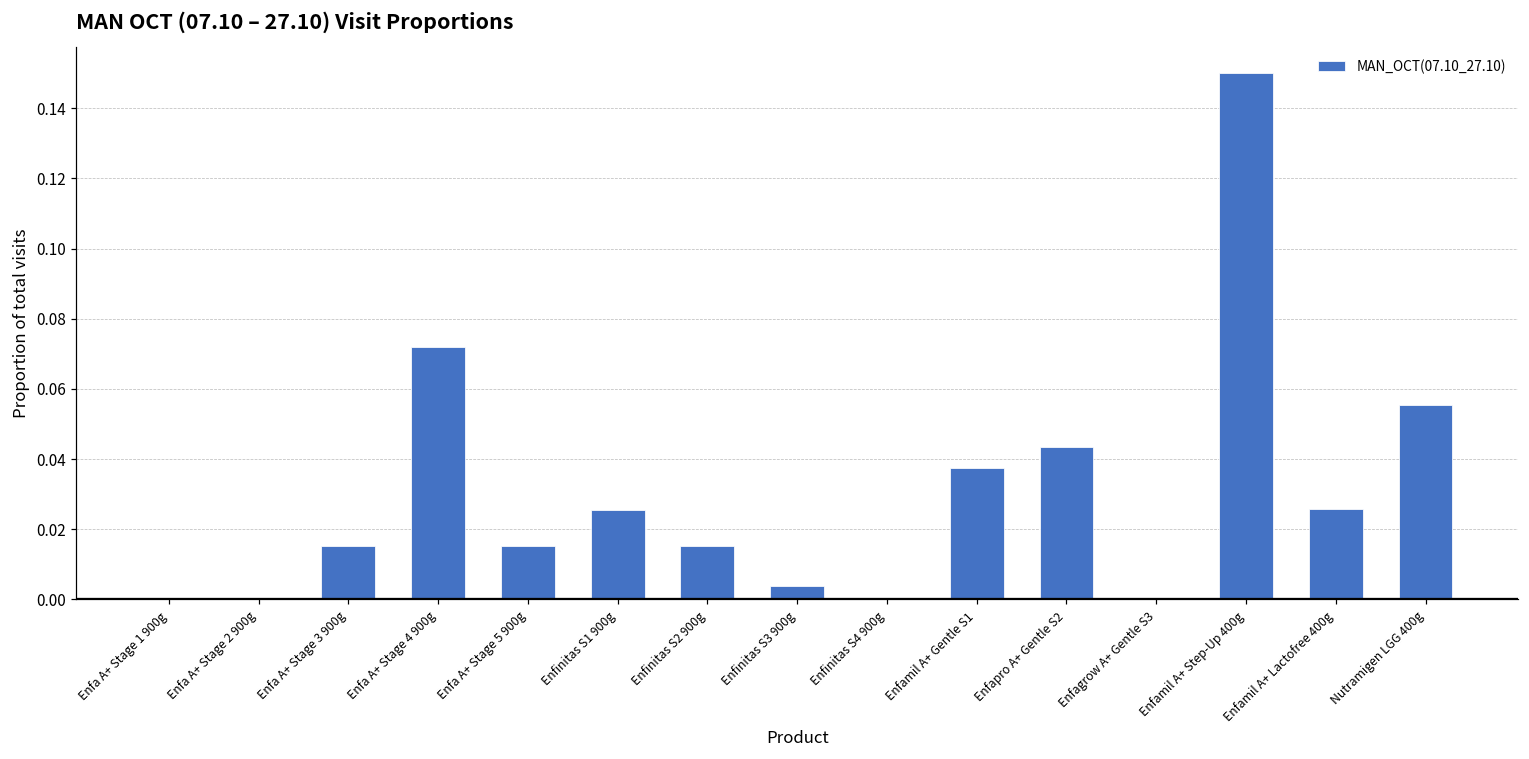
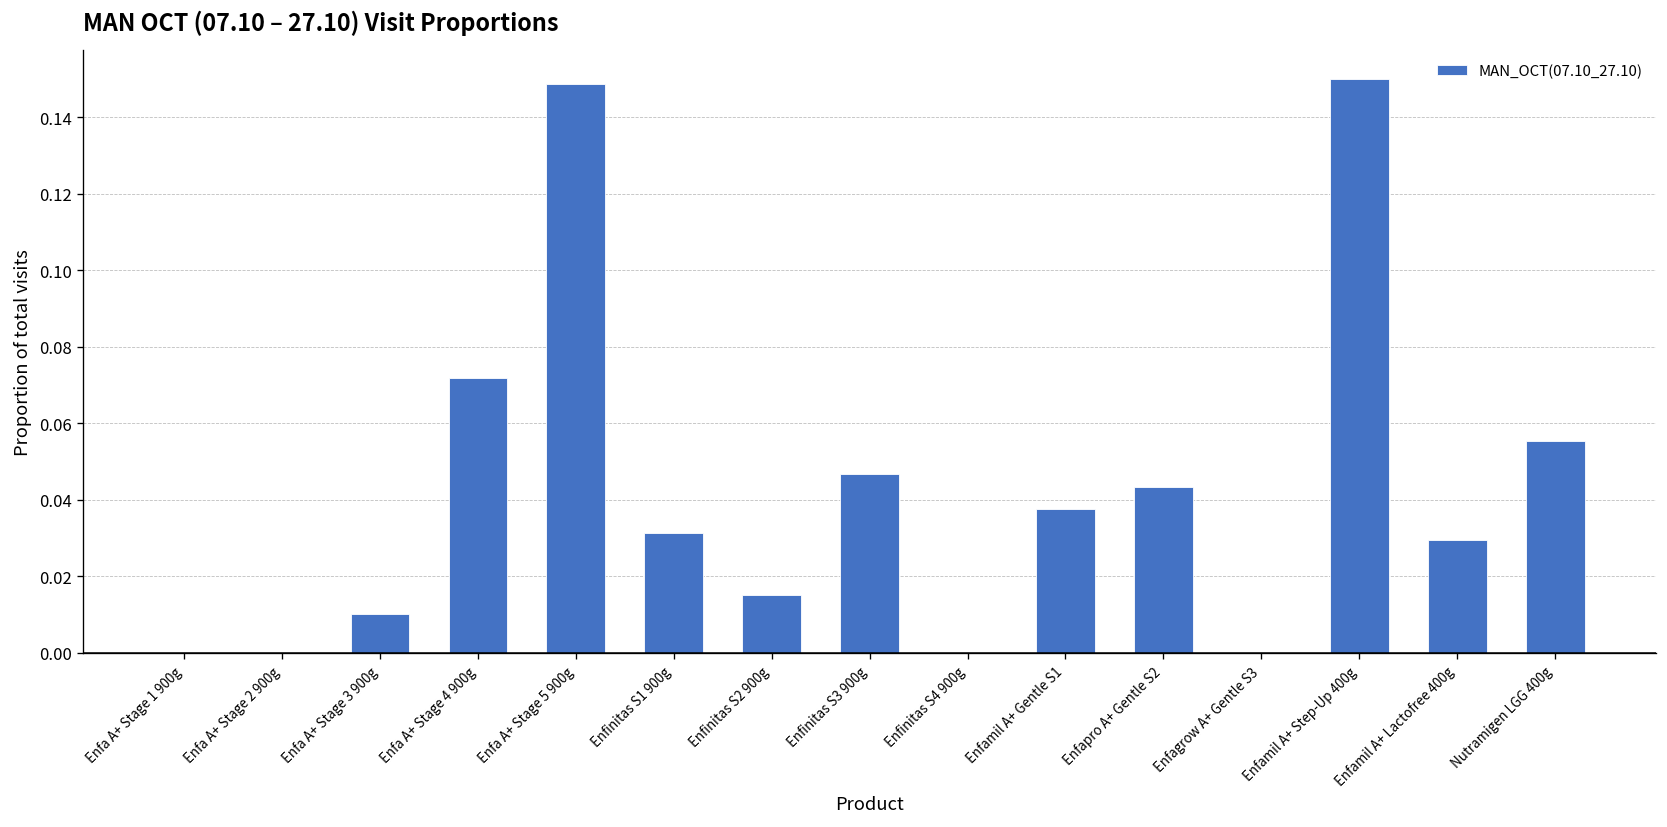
  {
    "Enfa A+ Stage 1 900g": 0.000,
    "Enfa A+ Stage 2 900g": 0.000,
-   "Enfa A+ Stage 3 900g": 0.015,
+   "Enfa A+ Stage 3 900g": 0.010,
    "Enfa A+ Stage 4 900g": 0.072,
-   "Enfa A+ Stage 5 900g": 0.015,
-   "Enfinitas S1 900g": 0.025,
+   "Enfa A+ Stage 5 900g": 0.149,
+   "Enfinitas S1 900g": 0.031,
    "Enfinitas S2 900g": 0.015,
-   "Enfinitas S3 900g": 0.004,
+   "Enfinitas S3 900g": 0.047,
    "Enfinitas S4 900g": 0.000,
    "Enfamil A+ Gentle S1": 0.038,
    "Enfapro A+ Gentle S2": 0.043,
    "Enfagrow A+ Gentle S3": 0.000,
    "Enfamil A+ Step-Up 400g": 0.150,
-   "Enfamil A+ Lactofree 400g": 0.026,
+   "Enfamil A+ Lactofree 400g": 0.029,
    "Nutramigen LGG 400g": 0.055
  }
